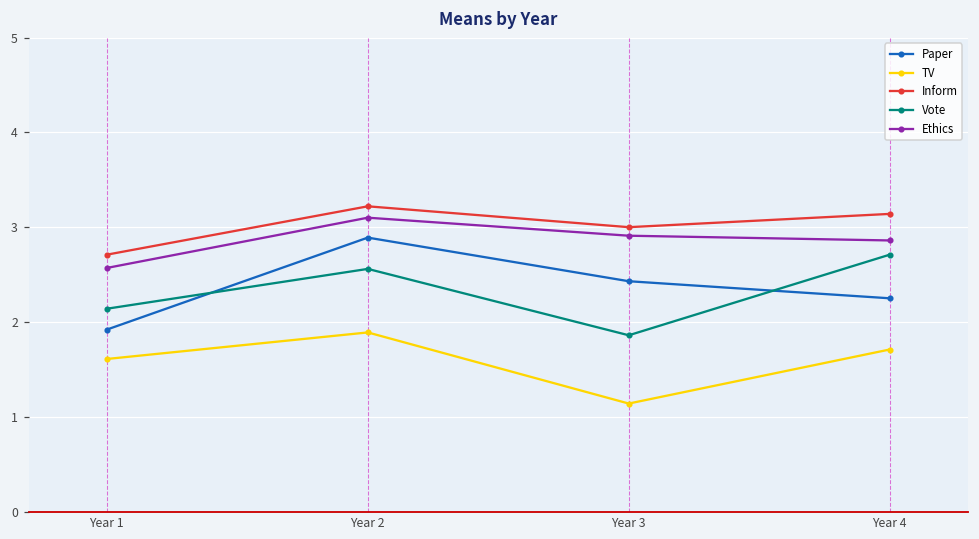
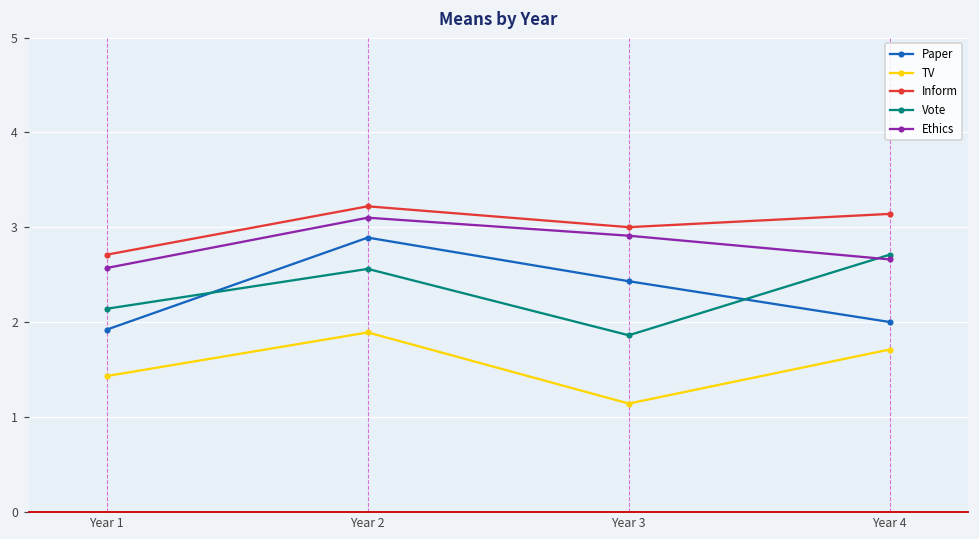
  {
    "Paper": {
      "Year 1": 1.9,
      "Year 2": 2.9,
      "Year 3": 2.4,
-     "Year 4": 2.3
+     "Year 4": 2.0
    },
    "TV": {
-     "Year 1": 1.6,
+     "Year 1": 1.4,
      "Year 2": 1.9,
      "Year 3": 1.1,
      "Year 4": 1.7
    },
    "Inform": {
      "Year 1": 2.7,
      "Year 2": 3.2,
      "Year 3": 3.0,
      "Year 4": 3.1
    },
    "Vote": {
      "Year 1": 2.1,
      "Year 2": 2.6,
      "Year 3": 1.9,
      "Year 4": 2.7
    },
    "Ethics": {
      "Year 1": 2.6,
      "Year 2": 3.1,
      "Year 3": 2.9,
-     "Year 4": 2.9
+     "Year 4": 2.7
    }
  }
